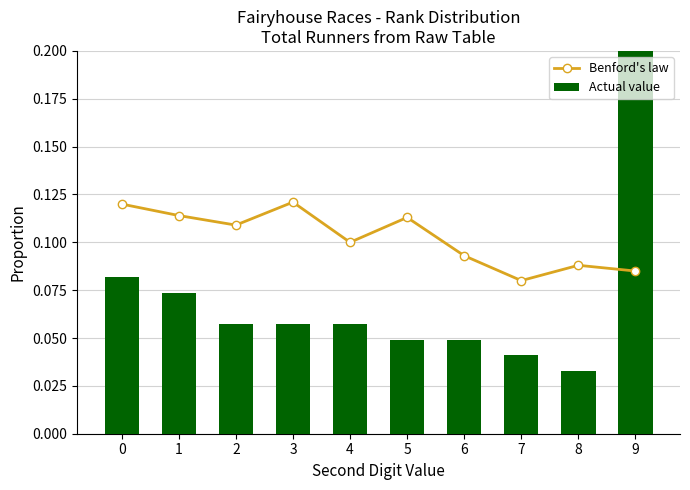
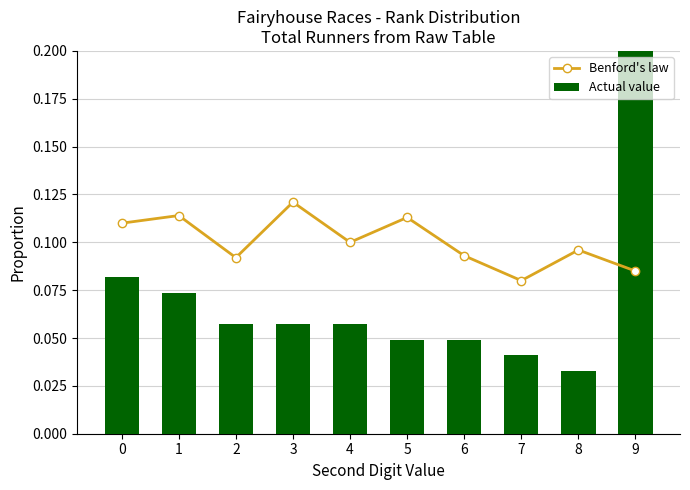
  {
    "Benford's law": {
-     "0": 0.12,
+     "0": 0.11,
      "1": 0.114,
-     "2": 0.109,
+     "2": 0.092,
      "3": 0.121,
      "4": 0.100,
      "5": 0.113,
      "6": 0.093,
      "7": 0.080,
-     "8": 0.088,
+     "8": 0.096,
      "9": 0.085
    },
    "Actual value": {
      "0": 0.082,
      "1": 0.074,
      "2": 0.057,
      "3": 0.057,
      "4": 0.057,
      "5": 0.049,
      "6": 0.049,
      "7": 0.041,
      "8": 0.033
    }
  }
